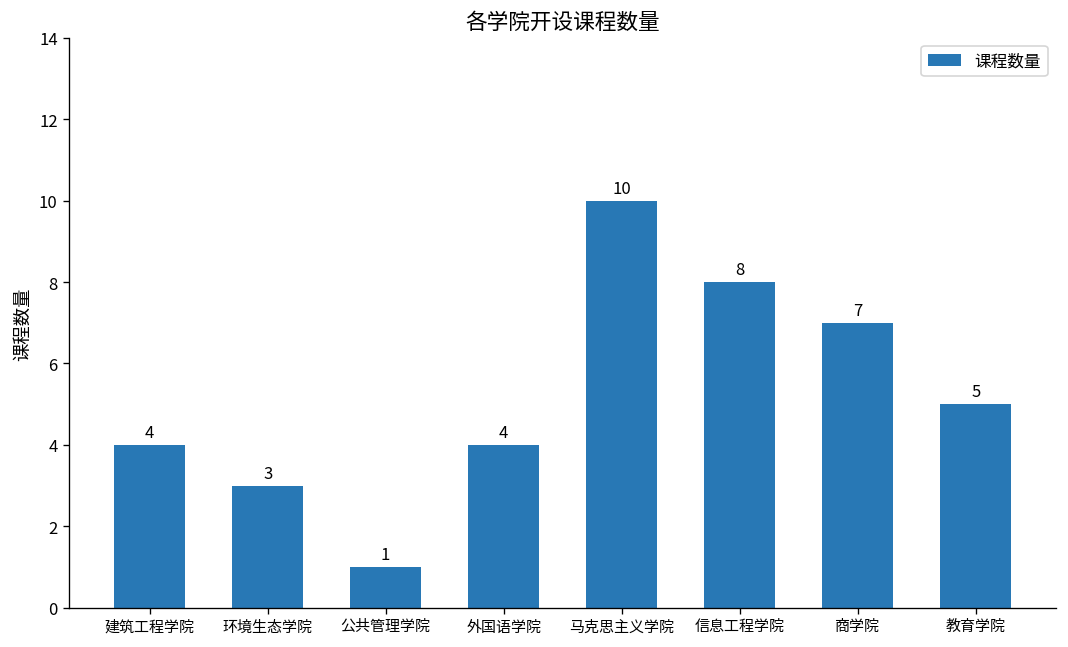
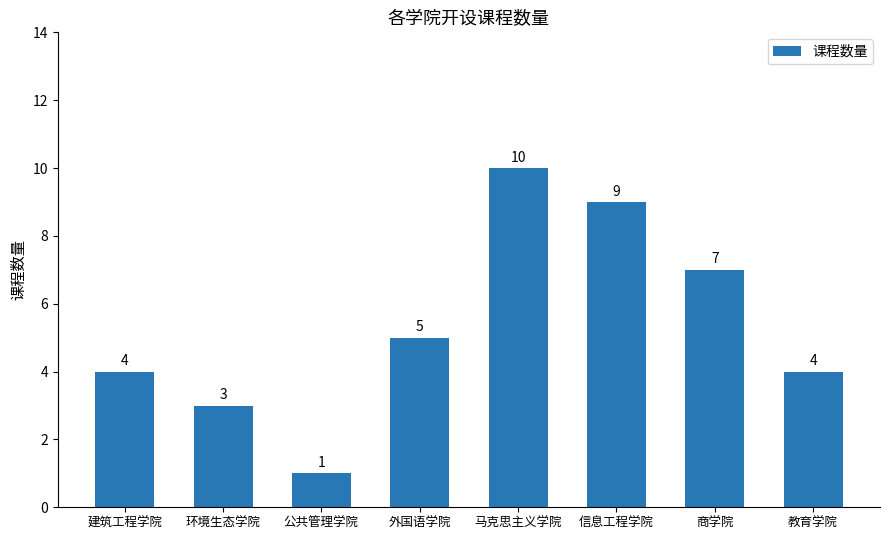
  {
    "建筑工程学院": 4,
    "环境生态学院": 3,
    "公共管理学院": 1,
-   "外国语学院": 4,
+   "外国语学院": 5,
    "马克思主义学院": 10,
-   "信息工程学院": 8,
+   "信息工程学院": 9,
    "商学院": 7,
-   "教育学院": 5
+   "教育学院": 4
  }
